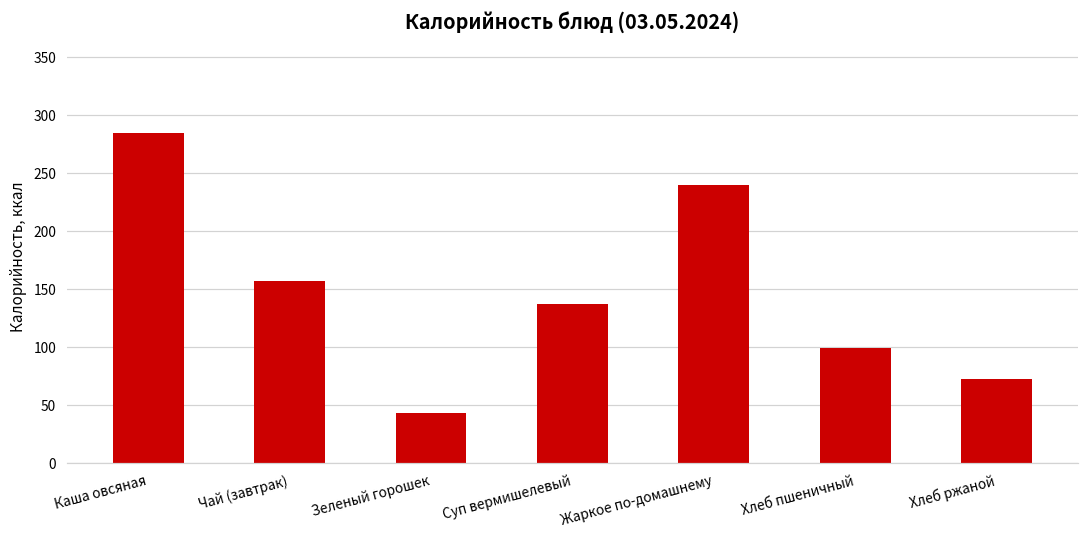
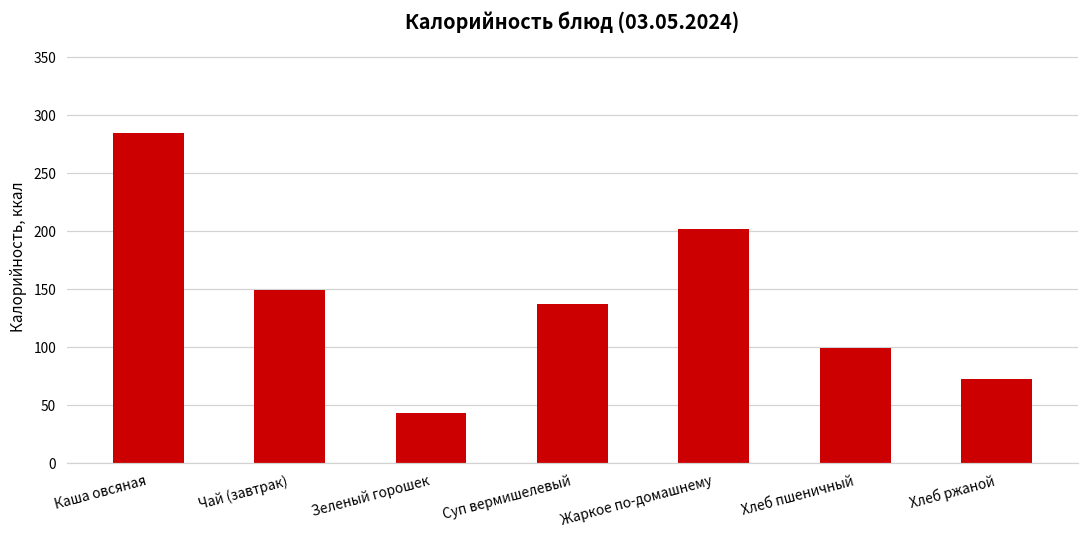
  {
    "Каша овсяная": 285,
-   "Чай (завтрак)": 157,
+   "Чай (завтрак)": 149,
    "Зеленый горошек": 44,
    "Суп вермишелевый": 137,
-   "Жаркое по-домашнему": 240,
+   "Жаркое по-домашнему": 202,
    "Хлеб пшеничный": 100,
    "Хлеб ржаной": 72
  }
